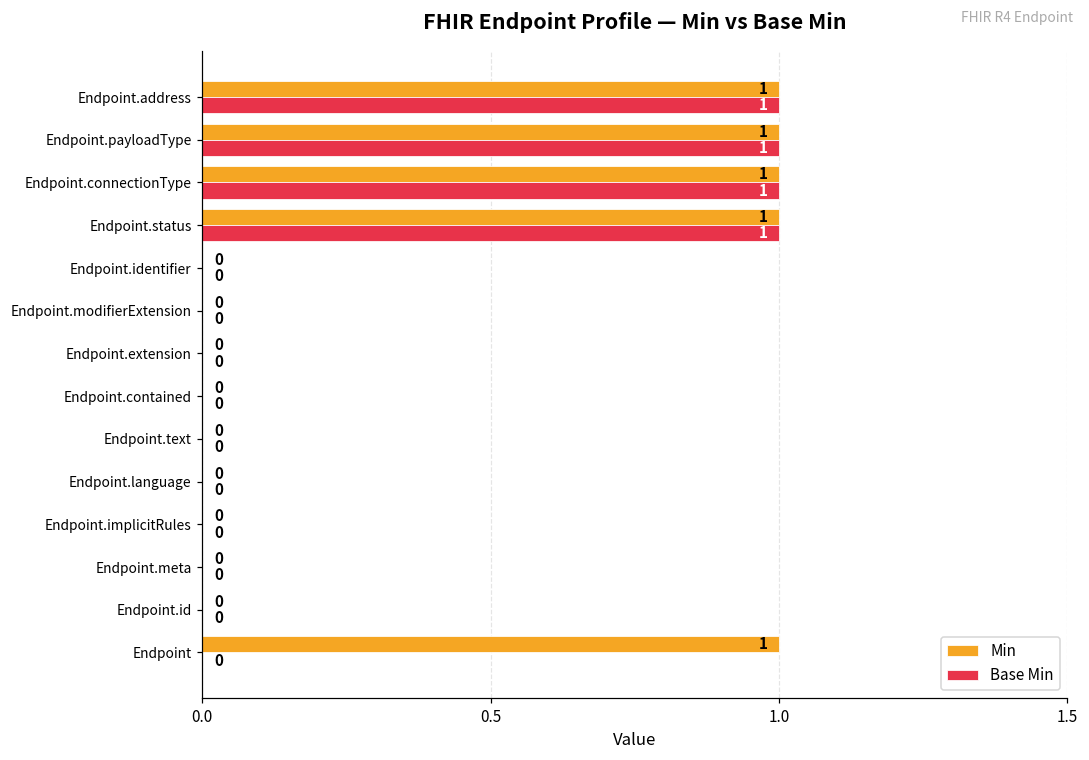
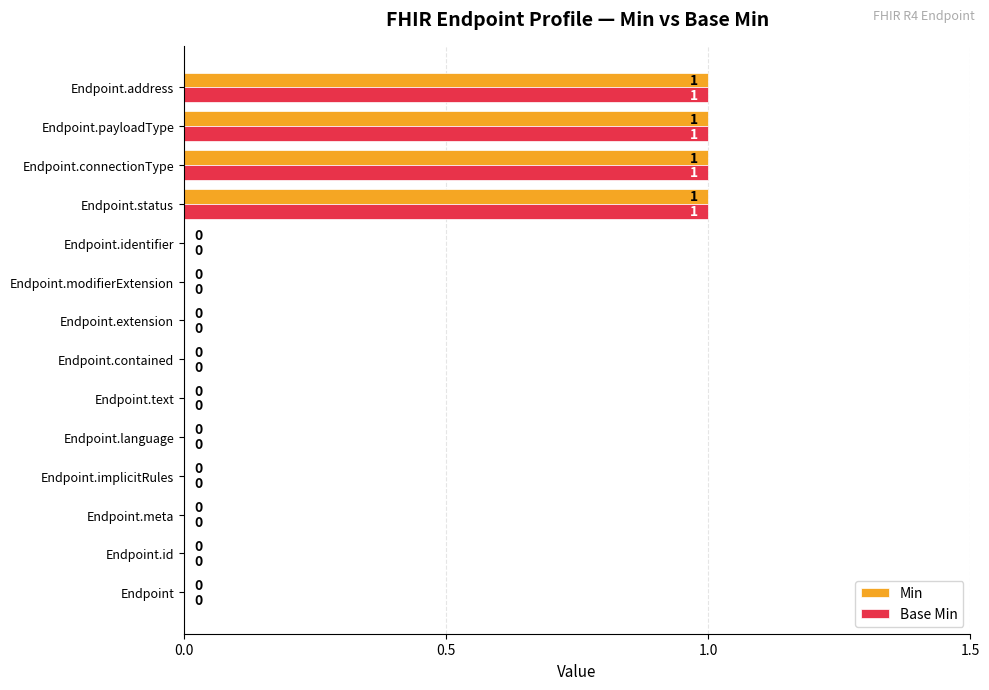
  {
    "Min": {
      "Endpoint.address": 1,
      "Endpoint.payloadType": 1,
      "Endpoint.connectionType": 1,
      "Endpoint.status": 1,
      "Endpoint.identifier": 0,
      "Endpoint.modifierExtension": 0,
      "Endpoint.extension": 0,
      "Endpoint.contained": 0,
      "Endpoint.text": 0,
      "Endpoint.language": 0,
      "Endpoint.implicitRules": 0,
      "Endpoint.meta": 0,
      "Endpoint.id": 0,
-     "Endpoint": 1
+     "Endpoint": 0
    },
    "Base Min": {
      "Endpoint.address": 1,
      "Endpoint.payloadType": 1,
      "Endpoint.connectionType": 1,
      "Endpoint.status": 1,
      "Endpoint.identifier": 0,
      "Endpoint.modifierExtension": 0,
      "Endpoint.extension": 0,
      "Endpoint.contained": 0,
      "Endpoint.text": 0,
      "Endpoint.language": 0,
      "Endpoint.implicitRules": 0,
      "Endpoint.meta": 0,
      "Endpoint.id": 0,
      "Endpoint": 0
    }
  }
